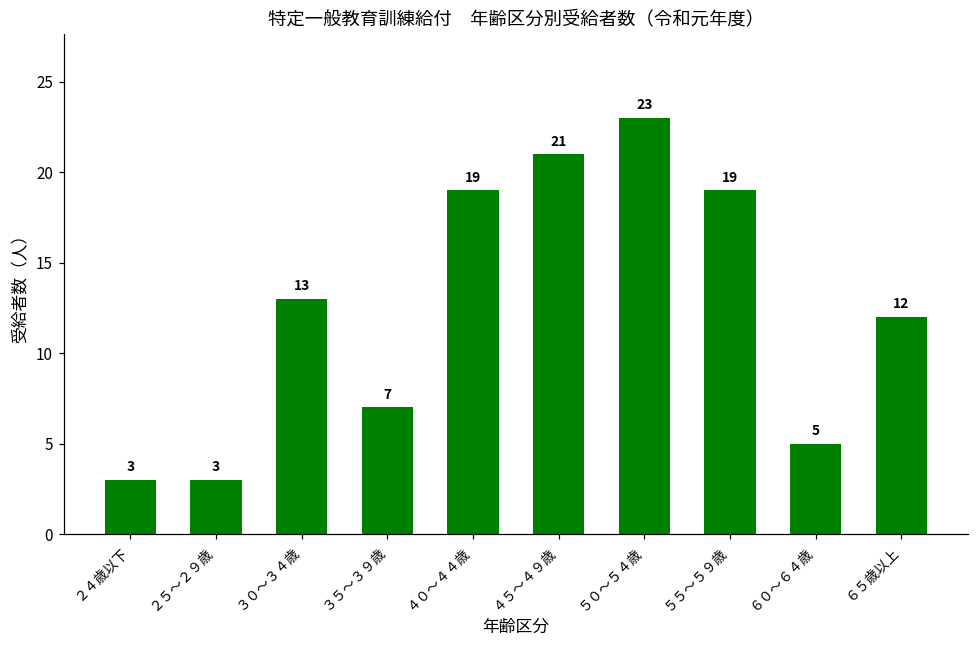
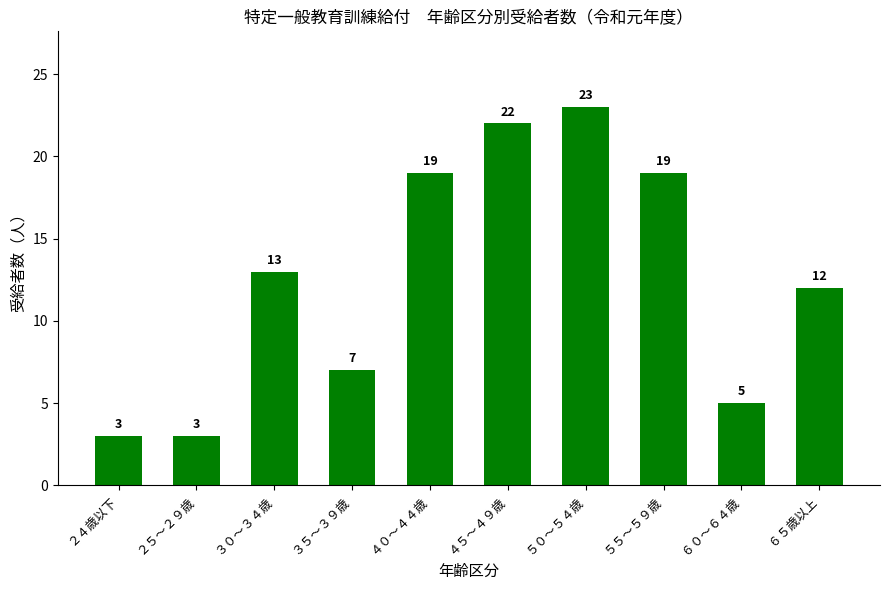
  {
    "２４歳以下": 3,
    "２５～２９歳": 3,
    "３０～３４歳": 13,
    "３５～３９歳": 7,
    "４０～４４歳": 19,
-   "４５～４９歳": 21,
+   "４５～４９歳": 22,
    "５０～５４歳": 23,
    "５５～５９歳": 19,
    "６０～６４歳": 5,
    "６５歳以上": 12
  }
